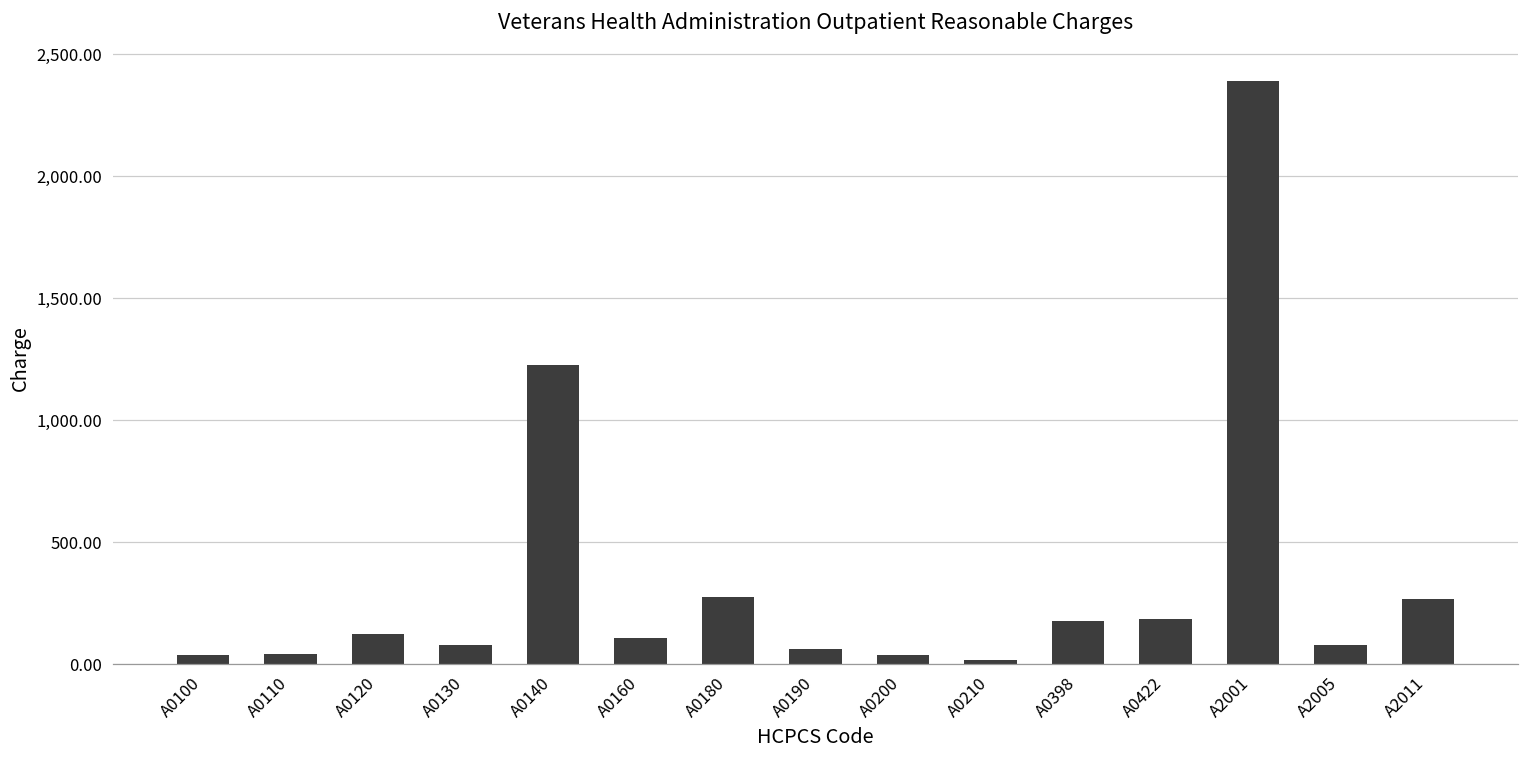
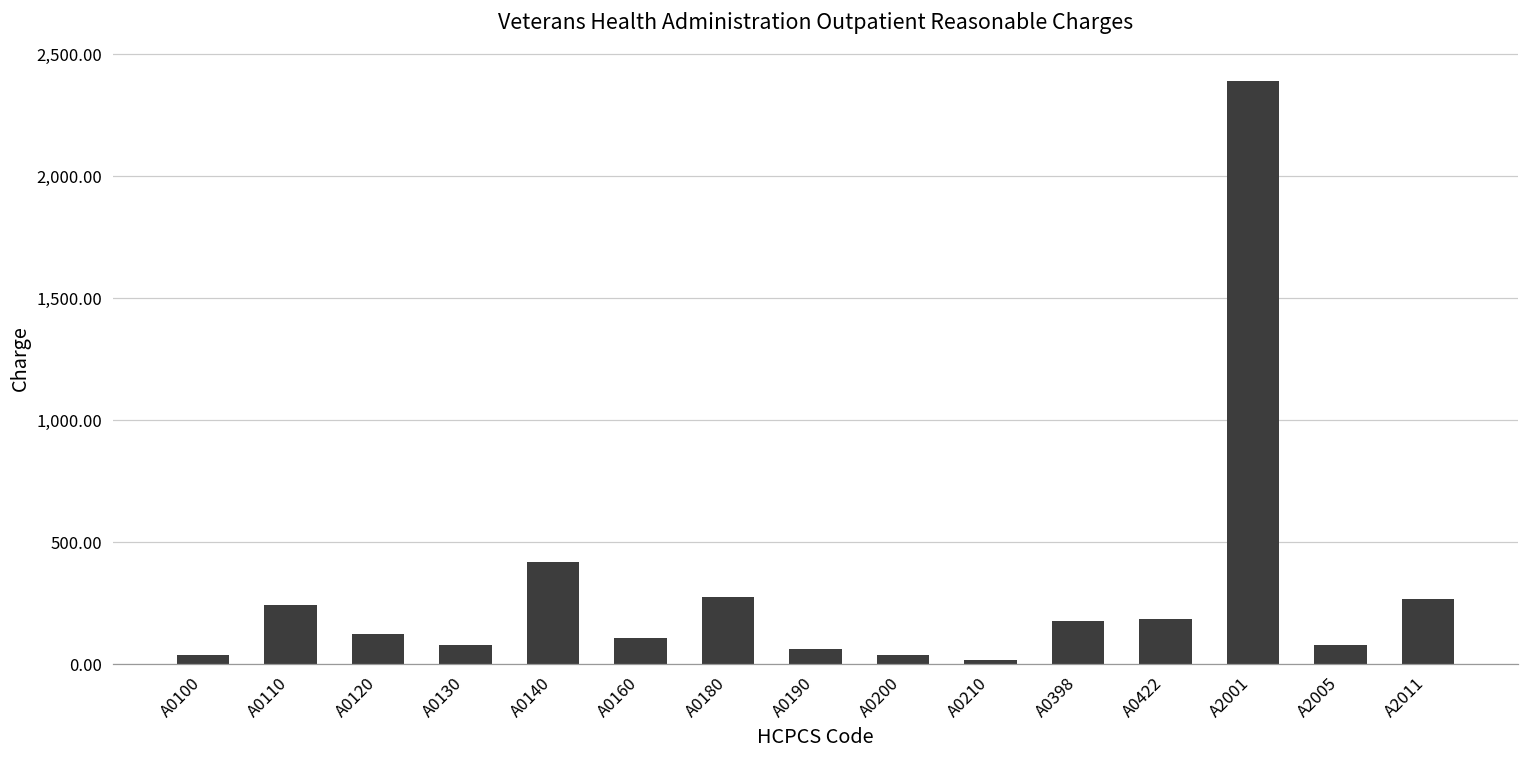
  {
    "A0100": "40",
-   "A0110": "40",
+   "A0110": "240",
    "A0120": "130",
    "A0130": "80",
-   "A0140": "1,230",
+   "A0140": "420",
    "A0160": "110",
    "A0180": "280",
    "A0190": "60",
    "A0200": "40",
    "A0210": "20",
    "A0398": "180",
    "A0422": "190",
    "A2001": "2,390",
    "A2005": "80",
    "A2011": "270"
  }
